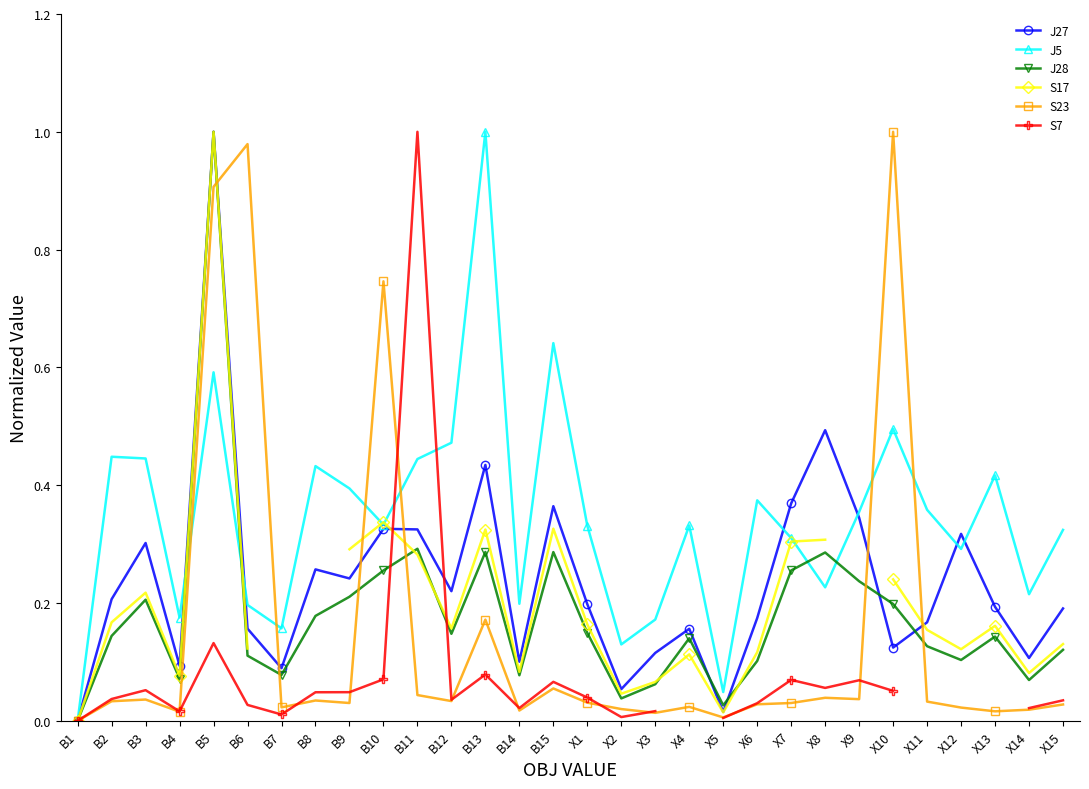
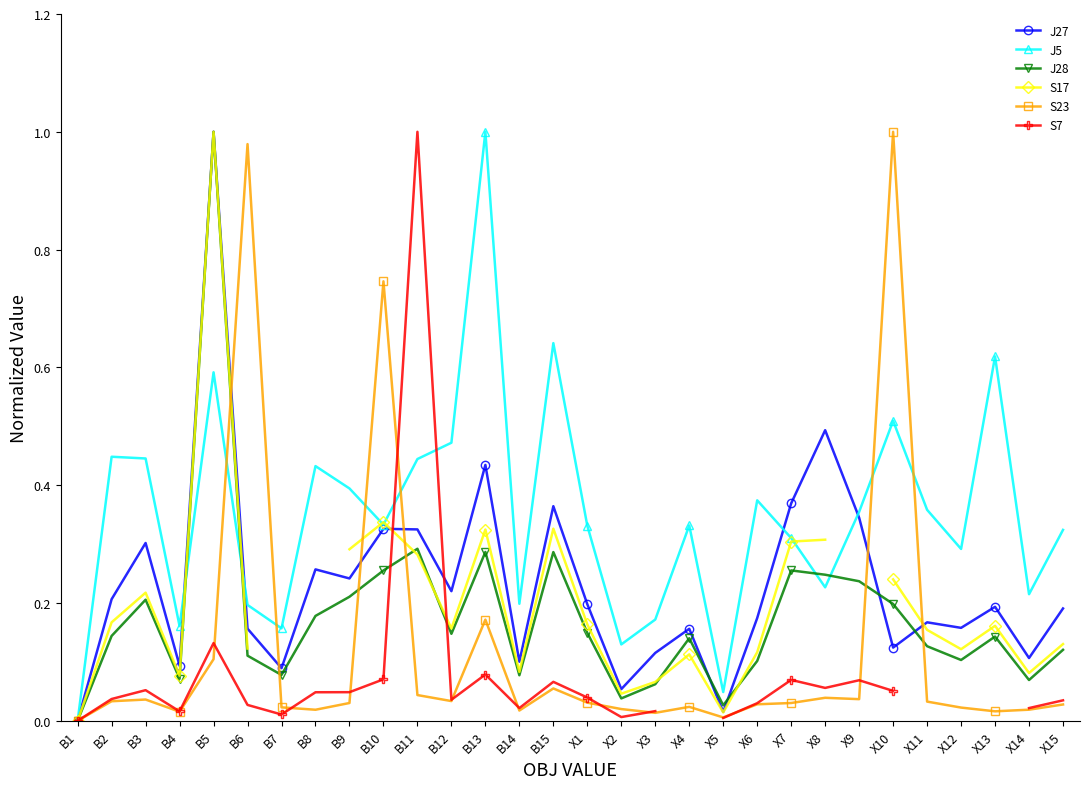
  {
    "J27": {
      "B2": 0.21,
      "B3": 0.30,
      "B4": 0.09,
      "B6": 0.16,
      "B7": 0.09,
      "B8": 0.26,
      "B9": 0.24,
      "B10": 0.33,
      "B11": 0.32,
      "B12": 0.22,
      "B13": 0.43,
      "B14": 0.10,
      "B15": 0.36,
      "X1": 0.20,
      "X2": 0.05,
      "X3": 0.12,
      "X4": 0.16,
      "X6": 0.17,
      "X7": 0.37,
      "X8": 0.49,
      "X9": 0.34,
      "X10": 0.12,
      "X11": 0.17,
-     "X12": 0.32,
+     "X12": 0.16,
      "X13": 0.19,
      "X14": 0.11,
      "X15": 0.19
    },
    "J5": {
      "B2": 0.45,
      "B3": 0.45,
-     "B4": 0.18,
+     "B4": 0.16,
      "B5": 0.59,
      "B6": 0.20,
      "B7": 0.16,
      "B8": 0.43,
      "B9": 0.39,
      "B11": 0.44,
      "B12": 0.47,
      "B13": 1.00,
      "B14": 0.20,
      "B15": 0.64,
      "X1": 0.33,
      "X2": 0.13,
      "X3": 0.17,
      "X4": 0.33,
      "X5": 0.05,
      "X6": 0.37,
      "X7": 0.31,
      "X8": 0.23,
      "X9": 0.35,
-     "X10": 0.50,
+     "X10": 0.51,
      "X11": 0.36,
      "X12": 0.29,
-     "X13": 0.42,
+     "X13": 0.62,
      "X14": 0.21,
      "X15": 0.32
    },
    "J28": {
      "B2": 0.14,
      "B3": 0.21,
      "B4": 0.07,
      "B6": 0.11,
      "B7": 0.08,
      "B8": 0.18,
      "B9": 0.21,
      "B10": 0.26,
      "B11": 0.29,
      "B12": 0.15,
      "B13": 0.29,
      "B14": 0.08,
      "B15": 0.29,
      "X1": 0.15,
      "X2": 0.04,
      "X4": 0.14,
      "X5": 0.03,
      "X6": 0.10,
      "X7": 0.26,
-     "X8": 0.29,
+     "X8": 0.25,
      "X9": 0.24,
      "X10": 0.20,
      "X11": 0.13,
      "X12": 0.10,
      "X13": 0.14,
      "X14": 0.07,
      "X15": 0.12
    },
    "S17": {
      "B2": 0.17,
      "B3": 0.22,
      "B4": 0.08,
      "B6": 0.12,
      "B9": 0.29,
      "B11": 0.28,
      "B12": 0.16,
      "B13": 0.32,
      "B14": 0.08,
      "B15": 0.33,
      "X1": 0.16,
      "X2": 0.05,
      "X4": 0.11,
      "X6": 0.12,
      "X7": 0.30,
      "X8": 0.31,
      "X10": 0.24,
      "X11": 0.15,
      "X12": 0.12,
      "X13": 0.16,
      "X14": 0.08,
      "X15": 0.13
    },
    "S23": {
      "B3": 0.04,
-     "B5": 0.91,
+     "B5": 0.10,
      "B6": 0.98,
      "B7": 0.02,
-     "B8": 0.03,
+     "B8": 0.02,
      "B9": 0.03,
      "B10": 0.75,
      "B11": 0.04,
      "B13": 0.17,
      "B15": 0.05,
      "X1": 0.03,
      "X2": 0.02,
      "X4": 0.02,
      "X7": 0.03,
      "X8": 0.04,
      "X9": 0.04,
      "X10": 1.00,
      "X11": 0.03,
      "X12": 0.02,
      "X13": 0.02,
      "X15": 0.03
    },
    "S7": {
      "B3": 0.05,
      "B5": 0.13,
      "B6": 0.03,
      "B7": 0.01,
      "B8": 0.05,
      "B9": 0.05,
      "B10": 0.07,
      "B11": 1.00,
      "B13": 0.08,
      "B15": 0.07,
      "X1": 0.04,
      "X2": 0.01,
      "X7": 0.07,
      "X8": 0.06,
      "X9": 0.07,
      "X10": 0.05,
      "X12": 0.03,
      "X15": 0.03
    }
  }
